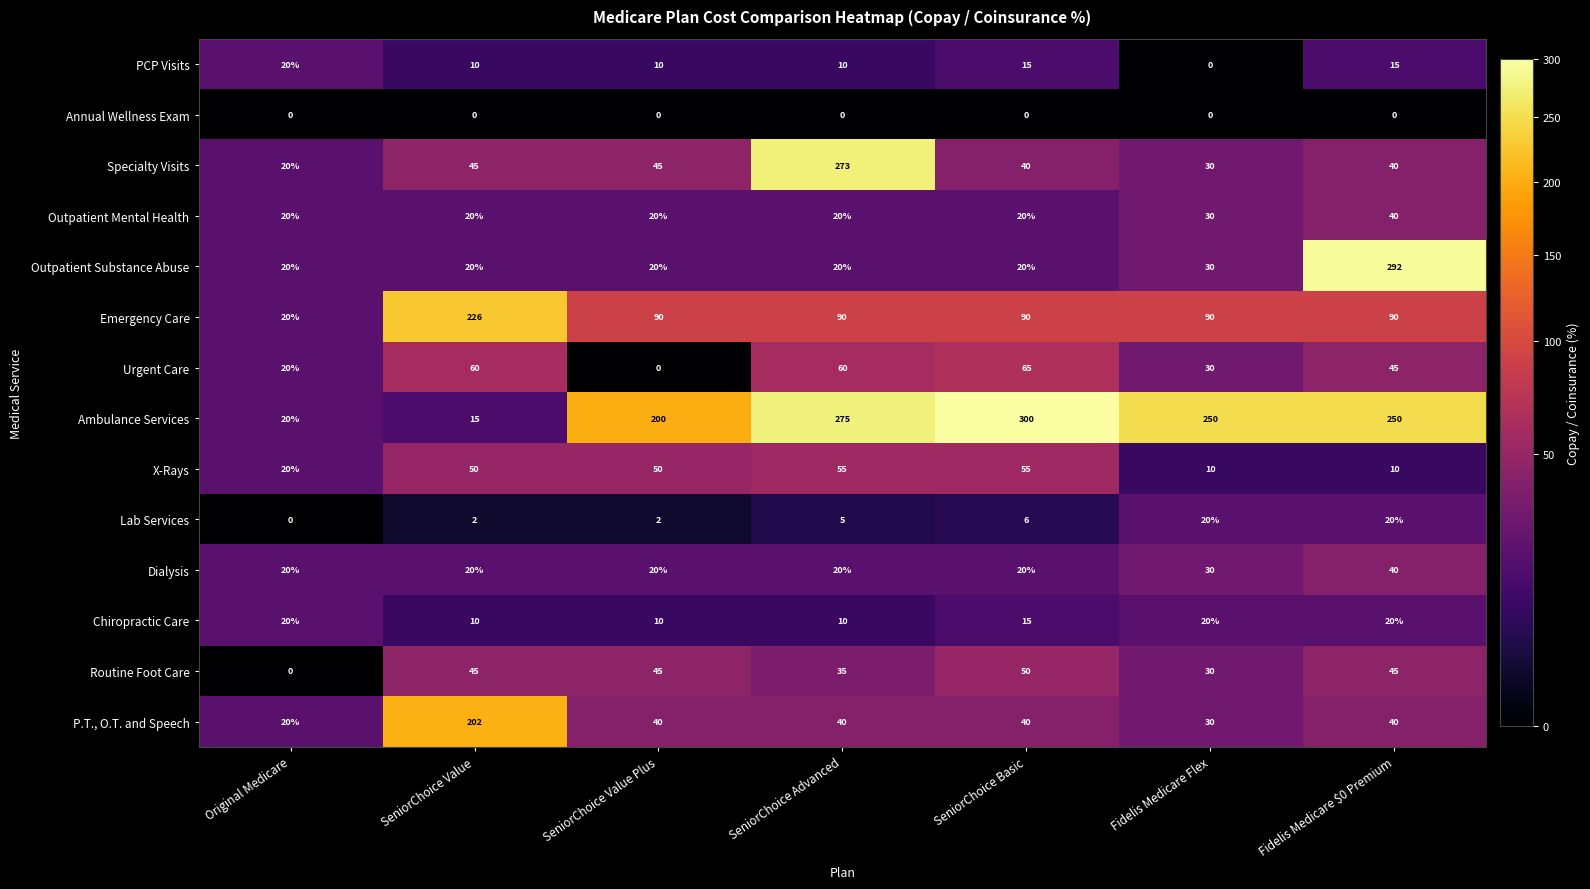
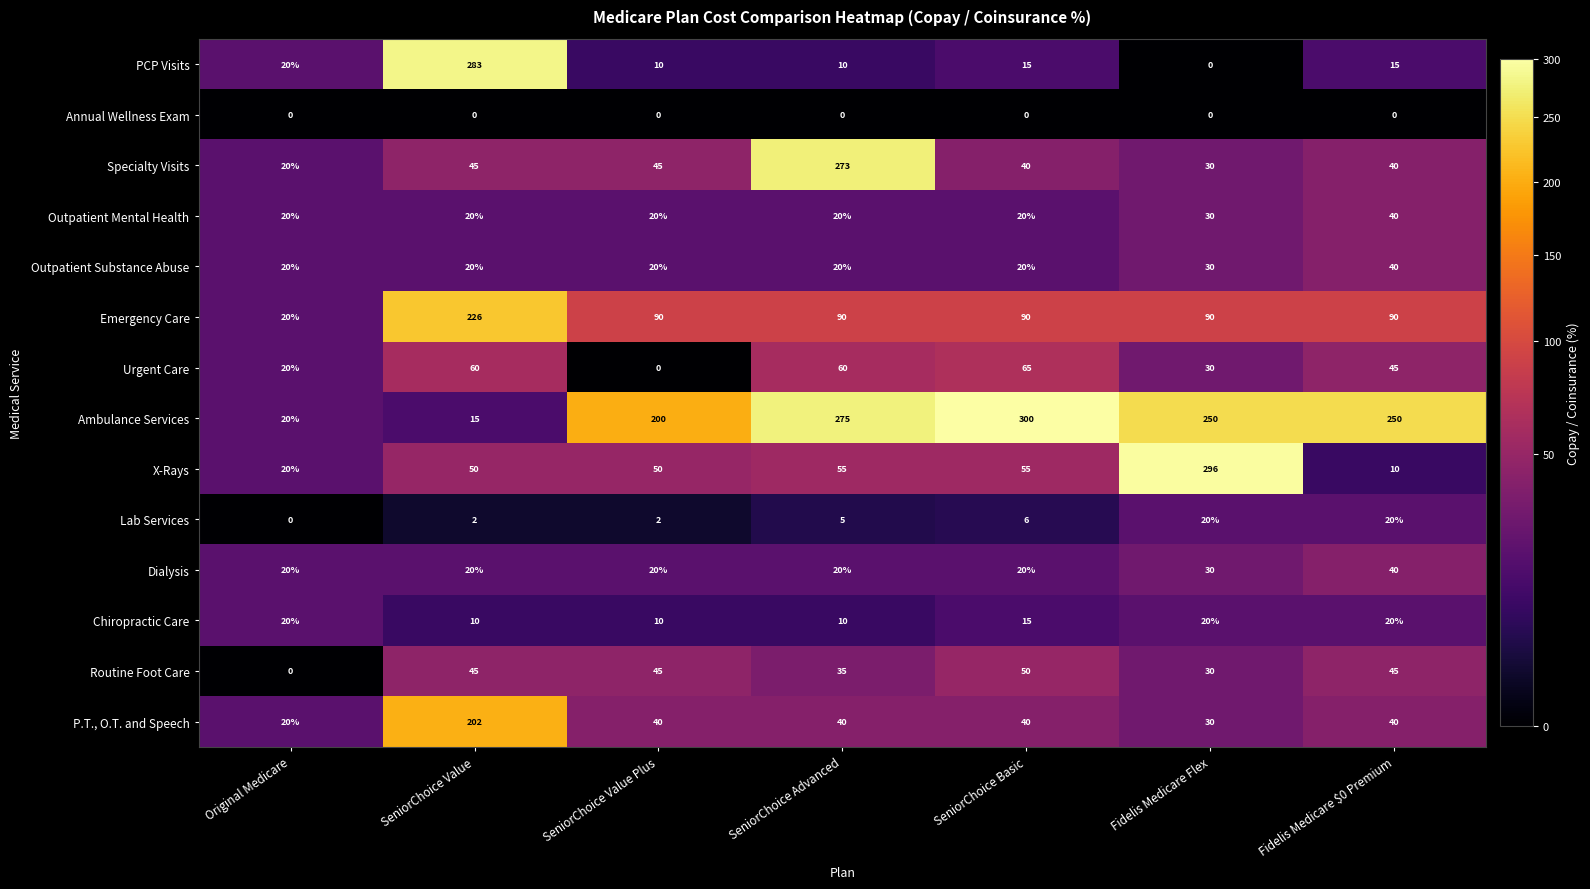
  {
    "PCP Visits": {
      "Original Medicare": "20%",
-     "SeniorChoice Value": "10",
+     "SeniorChoice Value": "283",
      "SeniorChoice Value Plus": "10",
      "SeniorChoice Advanced": "10",
      "SeniorChoice Basic": "15",
      "Fidelis Medicare Flex": "0",
      "Fidelis Medicare $0 Premium": "15"
    },
    "Annual Wellness Exam": {
      "Original Medicare": "0",
      "SeniorChoice Value": "0",
      "SeniorChoice Value Plus": "0",
      "SeniorChoice Advanced": "0",
      "SeniorChoice Basic": "0",
      "Fidelis Medicare Flex": "0",
      "Fidelis Medicare $0 Premium": "0"
    },
    "Specialty Visits": {
      "Original Medicare": "20%",
      "SeniorChoice Value": "45",
      "SeniorChoice Value Plus": "45",
      "SeniorChoice Advanced": "273",
      "SeniorChoice Basic": "40",
      "Fidelis Medicare Flex": "30",
      "Fidelis Medicare $0 Premium": "40"
    },
    "Outpatient Mental Health": {
      "Original Medicare": "20%",
      "SeniorChoice Value": "20%",
      "SeniorChoice Value Plus": "20%",
      "SeniorChoice Advanced": "20%",
      "SeniorChoice Basic": "20%",
      "Fidelis Medicare Flex": "30",
      "Fidelis Medicare $0 Premium": "40"
    },
    "Outpatient Substance Abuse": {
      "Original Medicare": "20%",
      "SeniorChoice Value": "20%",
      "SeniorChoice Value Plus": "20%",
      "SeniorChoice Advanced": "20%",
      "SeniorChoice Basic": "20%",
      "Fidelis Medicare Flex": "30",
-     "Fidelis Medicare $0 Premium": "292"
+     "Fidelis Medicare $0 Premium": "40"
    },
    "Emergency Care": {
      "Original Medicare": "20%",
      "SeniorChoice Value": "226",
      "SeniorChoice Value Plus": "90",
      "SeniorChoice Advanced": "90",
      "SeniorChoice Basic": "90",
      "Fidelis Medicare Flex": "90",
      "Fidelis Medicare $0 Premium": "90"
    },
    "Urgent Care": {
      "Original Medicare": "20%",
      "SeniorChoice Value": "60",
      "SeniorChoice Value Plus": "0",
      "SeniorChoice Advanced": "60",
      "SeniorChoice Basic": "65",
      "Fidelis Medicare Flex": "30",
      "Fidelis Medicare $0 Premium": "45"
    },
    "Ambulance Services": {
      "Original Medicare": "20%",
      "SeniorChoice Value": "15",
      "SeniorChoice Value Plus": "200",
      "SeniorChoice Advanced": "275",
      "SeniorChoice Basic": "300",
      "Fidelis Medicare Flex": "250",
      "Fidelis Medicare $0 Premium": "250"
    },
    "X-Rays": {
      "Original Medicare": "20%",
      "SeniorChoice Value": "50",
      "SeniorChoice Value Plus": "50",
      "SeniorChoice Advanced": "55",
      "SeniorChoice Basic": "55",
-     "Fidelis Medicare Flex": "10",
+     "Fidelis Medicare Flex": "296",
      "Fidelis Medicare $0 Premium": "10"
    },
    "Lab Services": {
      "Original Medicare": "0",
      "SeniorChoice Value": "2",
      "SeniorChoice Value Plus": "2",
      "SeniorChoice Advanced": "5",
      "SeniorChoice Basic": "6",
      "Fidelis Medicare Flex": "20%",
      "Fidelis Medicare $0 Premium": "20%"
    },
    "Dialysis": {
      "Original Medicare": "20%",
      "SeniorChoice Value": "20%",
      "SeniorChoice Value Plus": "20%",
      "SeniorChoice Advanced": "20%",
      "SeniorChoice Basic": "20%",
      "Fidelis Medicare Flex": "30",
      "Fidelis Medicare $0 Premium": "40"
    },
    "Chiropractic Care": {
      "Original Medicare": "20%",
      "SeniorChoice Value": "10",
      "SeniorChoice Value Plus": "10",
      "SeniorChoice Advanced": "10",
      "SeniorChoice Basic": "15",
      "Fidelis Medicare Flex": "20%",
      "Fidelis Medicare $0 Premium": "20%"
    },
    "Routine Foot Care": {
      "Original Medicare": "0",
      "SeniorChoice Value": "45",
      "SeniorChoice Value Plus": "45",
      "SeniorChoice Advanced": "35",
      "SeniorChoice Basic": "50",
      "Fidelis Medicare Flex": "30",
      "Fidelis Medicare $0 Premium": "45"
    },
    "P.T., O.T. and Speech": {
      "Original Medicare": "20%",
      "SeniorChoice Value": "202",
      "SeniorChoice Value Plus": "40",
      "SeniorChoice Advanced": "40",
      "SeniorChoice Basic": "40",
      "Fidelis Medicare Flex": "30",
      "Fidelis Medicare $0 Premium": "40"
    }
  }
